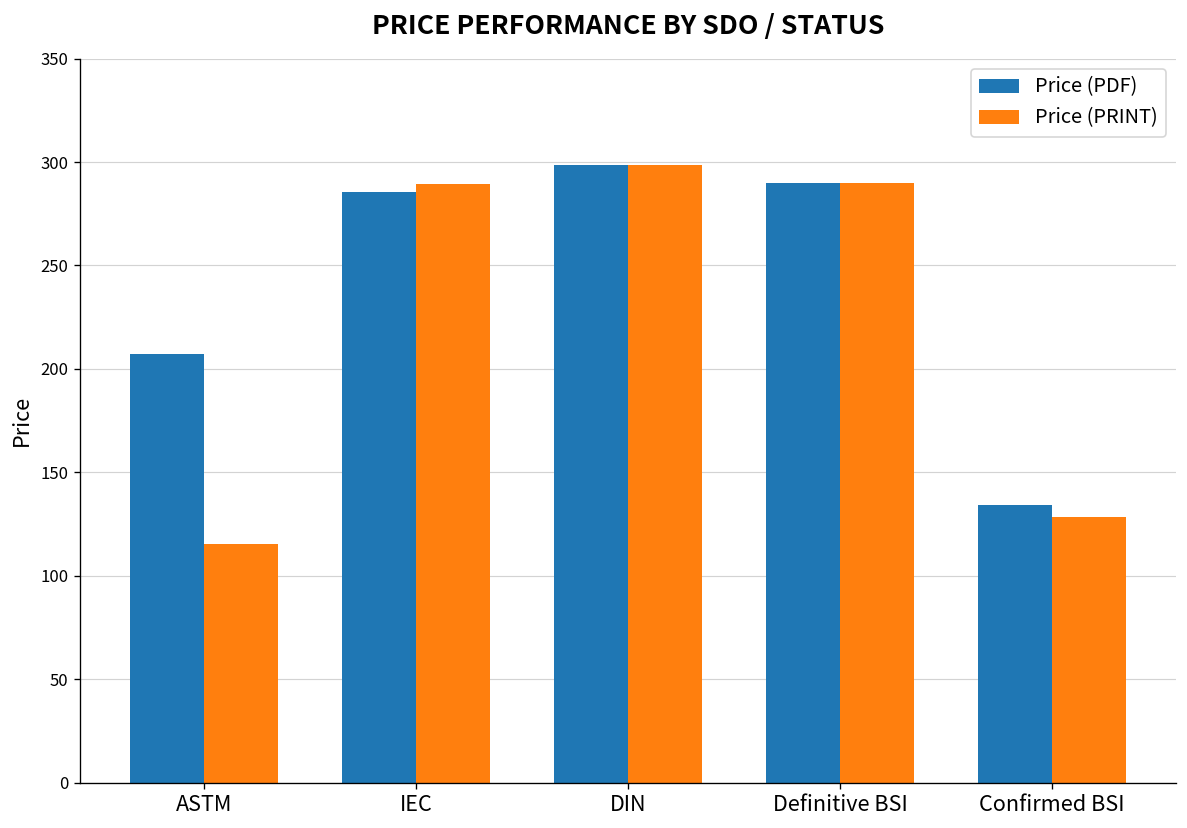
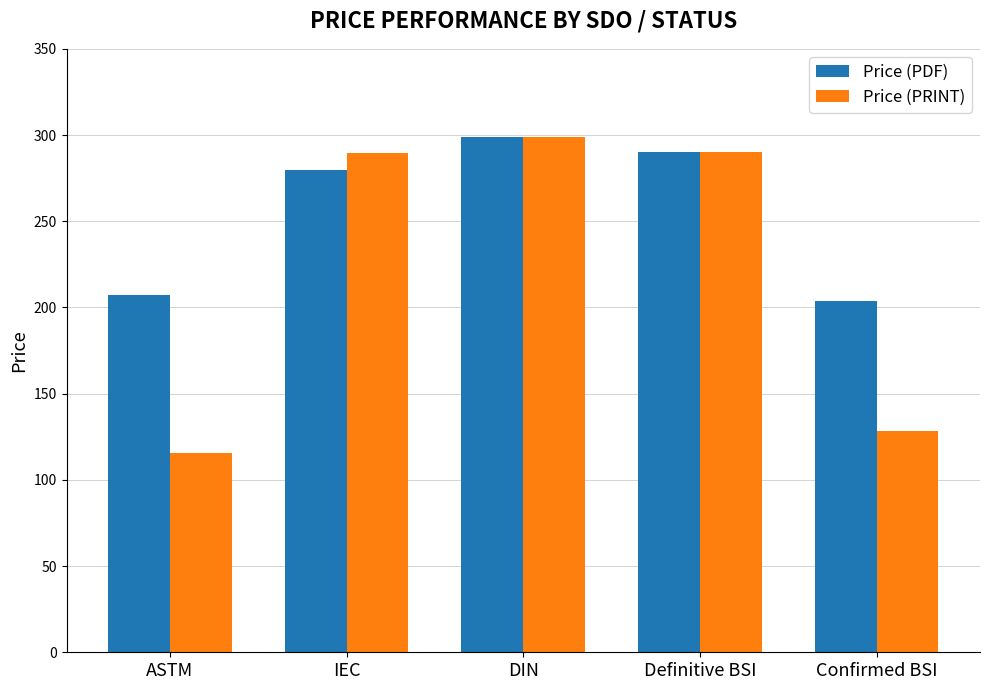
  {
    "Price (PDF)": {
      "ASTM": 207,
-     "IEC": 286,
+     "IEC": 280,
      "DIN": 299,
      "Definitive BSI": 290,
-     "Confirmed BSI": 134
+     "Confirmed BSI": 204
    },
    "Price (PRINT)": {
      "ASTM": 116,
      "IEC": 290,
      "DIN": 299,
      "Definitive BSI": 290,
      "Confirmed BSI": 128
    }
  }
